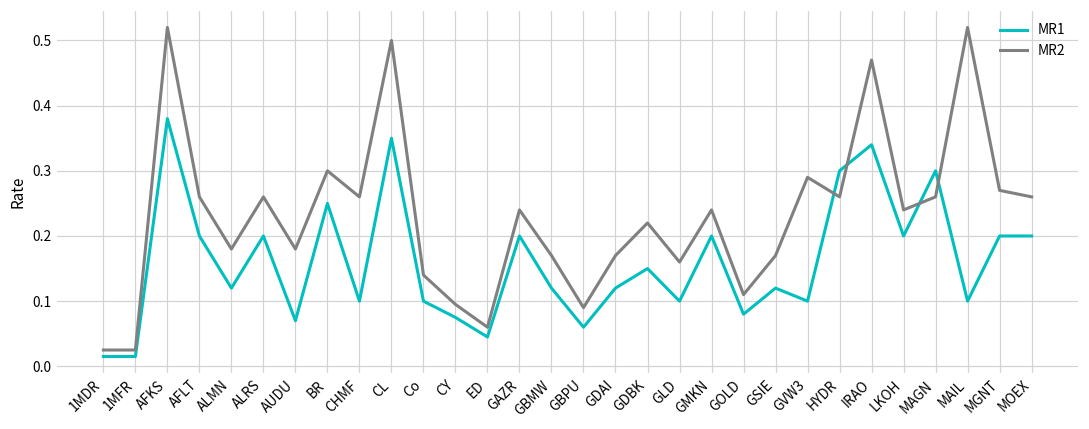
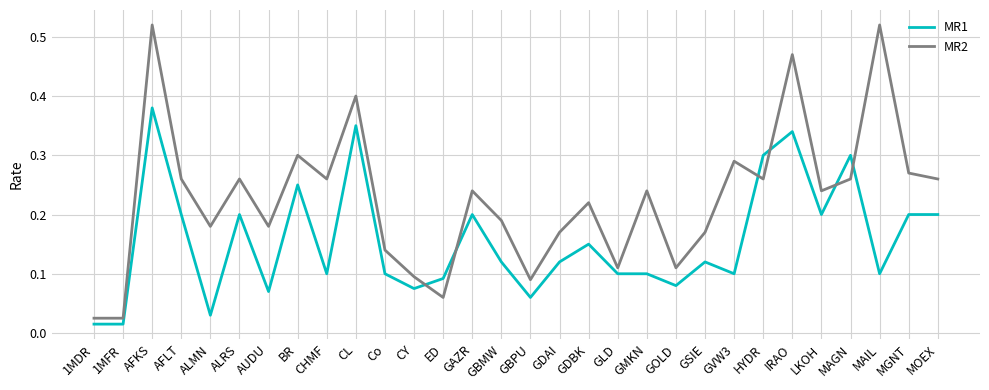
  {
    "MR1": {
      "1MDR": 0.02,
      "1MFR": 0.02,
      "AFKS": 0.38,
      "AFLT": 0.20,
-     "ALMN": 0.12,
+     "ALMN": 0.03,
      "ALRS": 0.20,
      "AUDU": 0.07,
      "BR": 0.25,
      "CHMF": 0.10,
      "CL": 0.35,
      "Co": 0.10,
      "CY": 0.08,
-     "ED": 0.05,
+     "ED": 0.09,
      "GAZR": 0.20,
      "GBMW": 0.12,
      "GBPU": 0.06,
      "GDAI": 0.12,
      "GDBK": 0.15,
      "GLD": 0.10,
-     "GMKN": 0.2,
+     "GMKN": 0.1,
      "GOLD": 0.08,
      "GSIE": 0.12,
      "GVW3": 0.10,
      "HYDR": 0.30,
      "IRAO": 0.34,
      "LKOH": 0.20,
      "MAGN": 0.30,
      "MAIL": 0.10,
      "MGNT": 0.20,
      "MOEX": 0.20
    },
    "MR2": {
      "1MDR": 0.03,
      "1MFR": 0.03,
      "AFKS": 0.52,
      "AFLT": 0.26,
      "ALMN": 0.18,
      "ALRS": 0.26,
      "AUDU": 0.18,
      "BR": 0.30,
      "CHMF": 0.26,
-     "CL": 0.5,
+     "CL": 0.4,
      "Co": 0.14,
      "CY": 0.10,
      "ED": 0.06,
      "GAZR": 0.24,
-     "GBMW": 0.17,
+     "GBMW": 0.19,
      "GBPU": 0.09,
      "GDAI": 0.17,
      "GDBK": 0.22,
-     "GLD": 0.16,
+     "GLD": 0.11,
      "GMKN": 0.24,
      "GOLD": 0.11,
      "GSIE": 0.17,
      "GVW3": 0.29,
      "HYDR": 0.26,
      "IRAO": 0.47,
      "LKOH": 0.24,
      "MAGN": 0.26,
      "MAIL": 0.52,
      "MGNT": 0.27,
      "MOEX": 0.26
    }
  }
